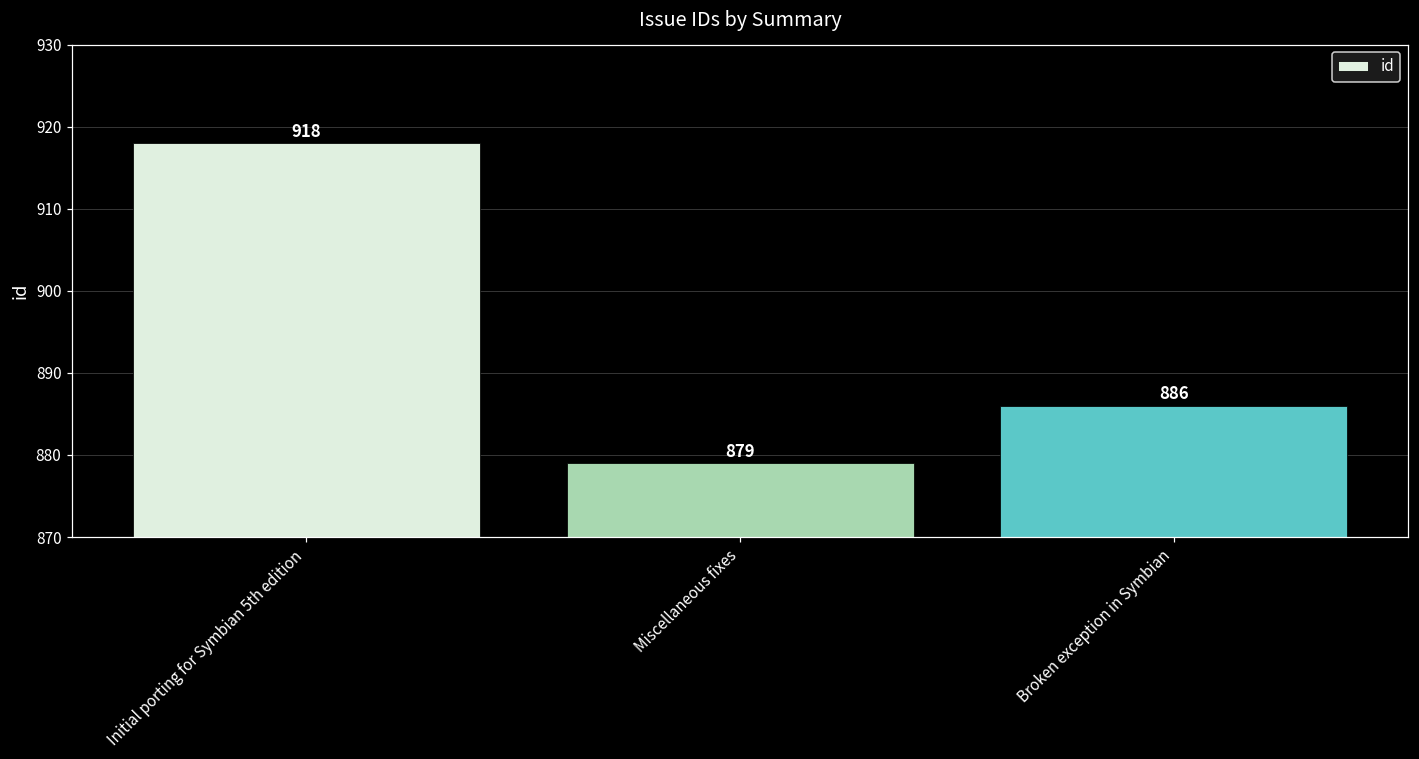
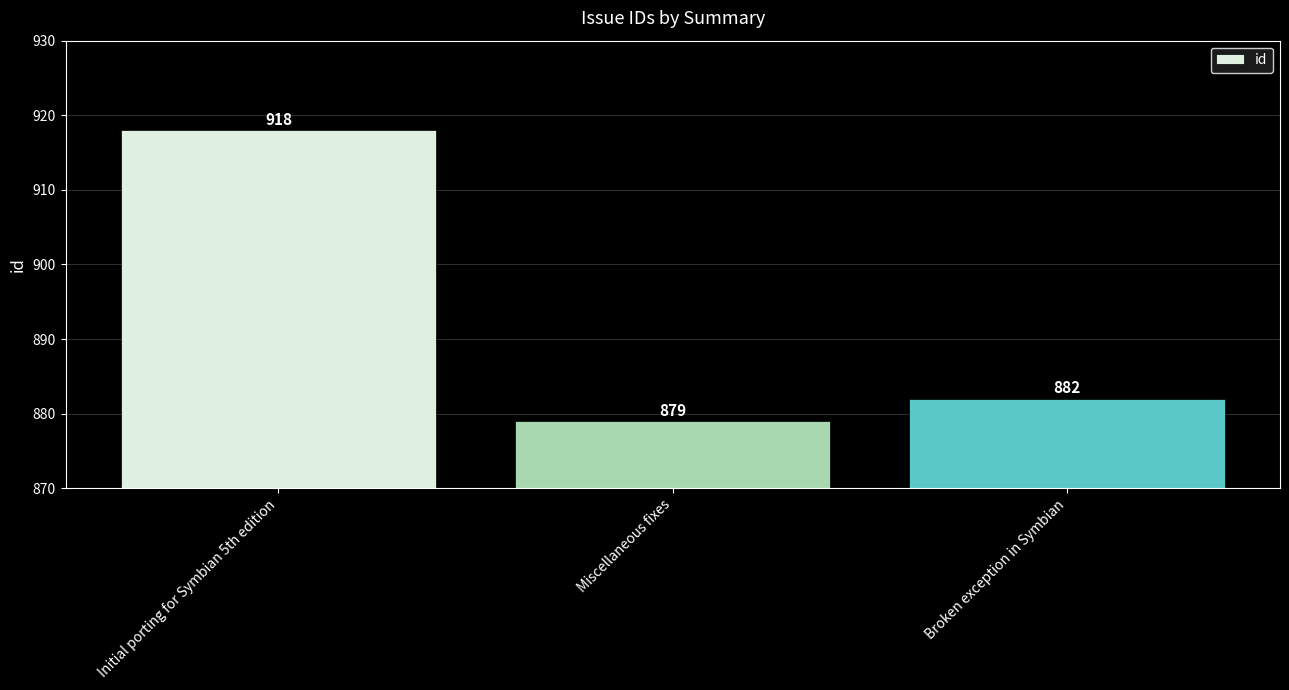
  {
    "Initial porting for Symbian 5th edition": 918,
    "Miscellaneous fixes": 879,
-   "Broken exception in Symbian": 886
+   "Broken exception in Symbian": 882
  }
